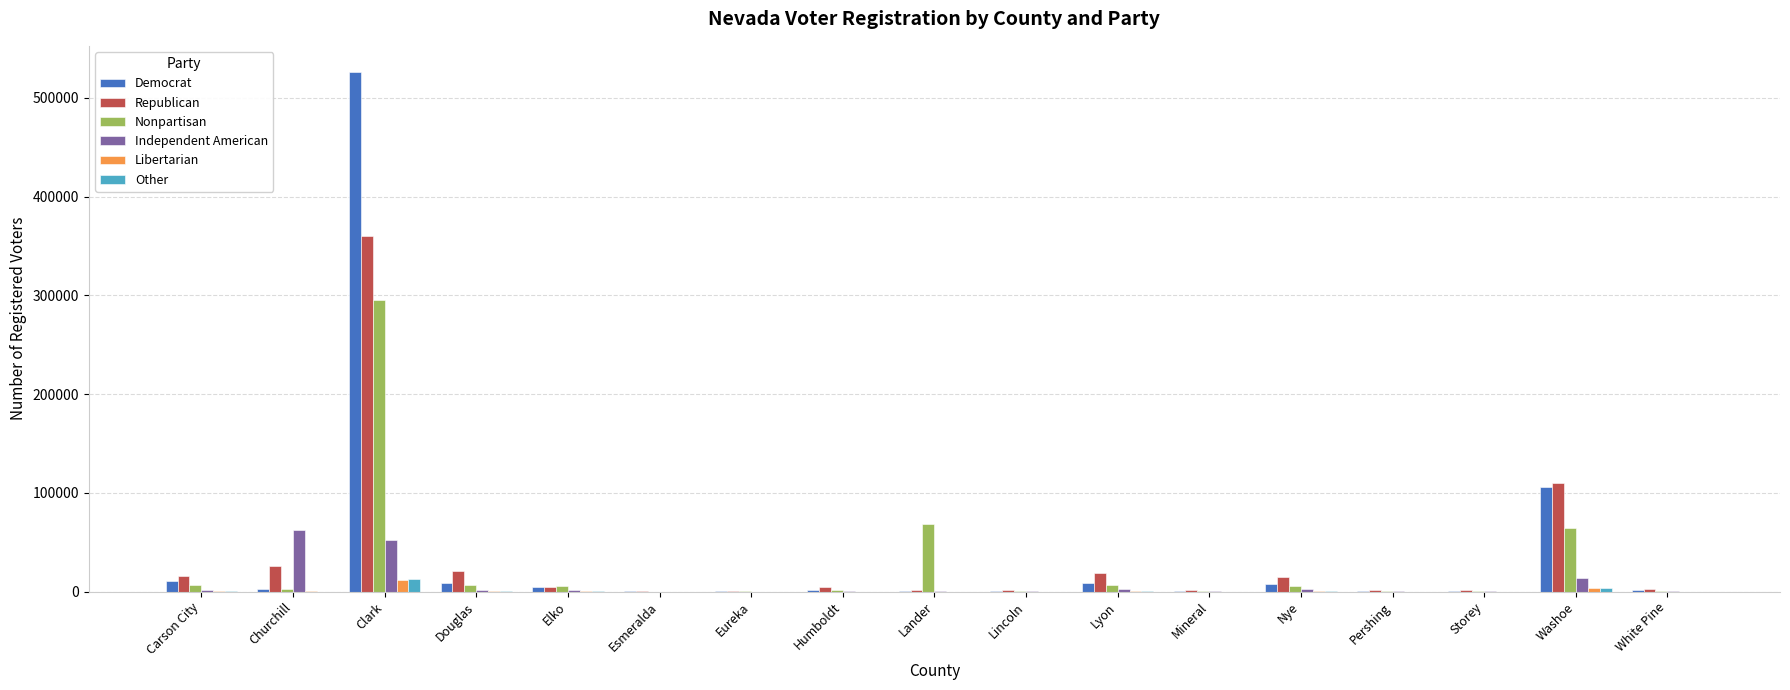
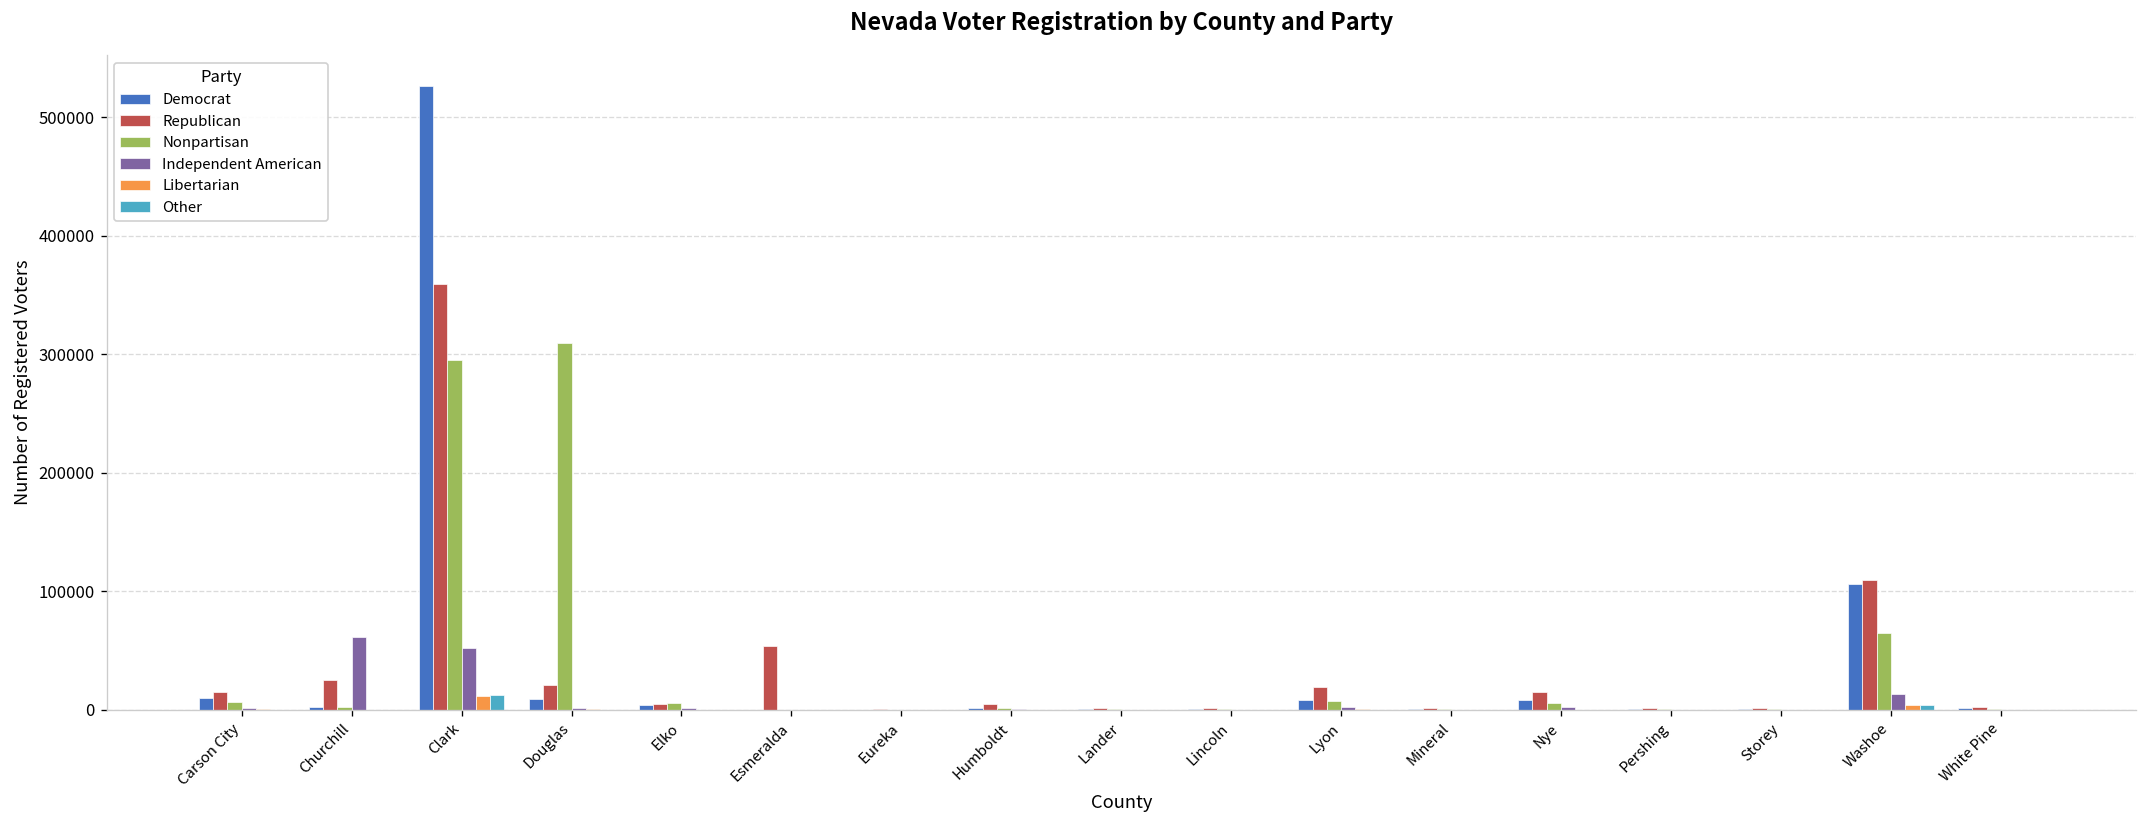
  {
    "Republican": {
      "Carson City": 20000,
      "Churchill": 30000,
      "Clark": 360000,
      "Douglas": 20000,
      "Elko": 0,
-     "Esmeralda": 0,
+     "Esmeralda": 50000,
      "Humboldt": 0,
      "Lyon": 20000,
      "Nye": 10000,
      "Washoe": 110000,
      "White Pine": 0
    },
    "Nonpartisan": {
      "Carson City": 10000,
      "Churchill": 0,
      "Clark": 300000,
-     "Douglas": 10000,
+     "Douglas": 310000,
      "Elko": 10000,
-     "Lander": 70000,
+     "Lander": 0,
      "Lyon": 10000,
      "Nye": 10000,
      "Washoe": 60000
    },
    "Independent American": {
      "Churchill": 60000,
      "Clark": 50000,
      "Washoe": 10000
    },
    "Libertarian": {
      "Clark": 10000,
      "Washoe": 0
    }
  }
